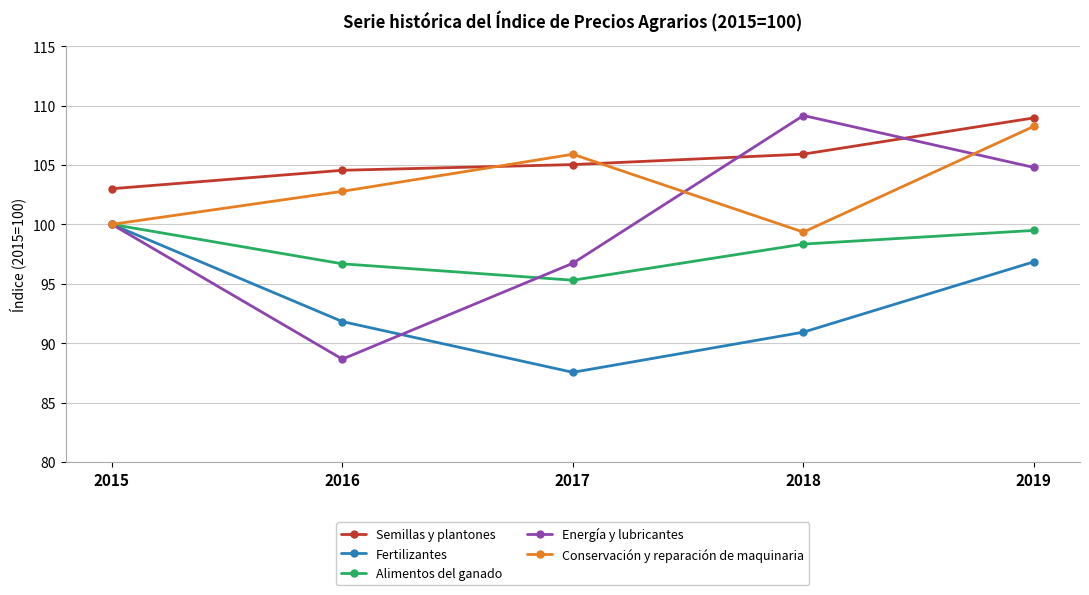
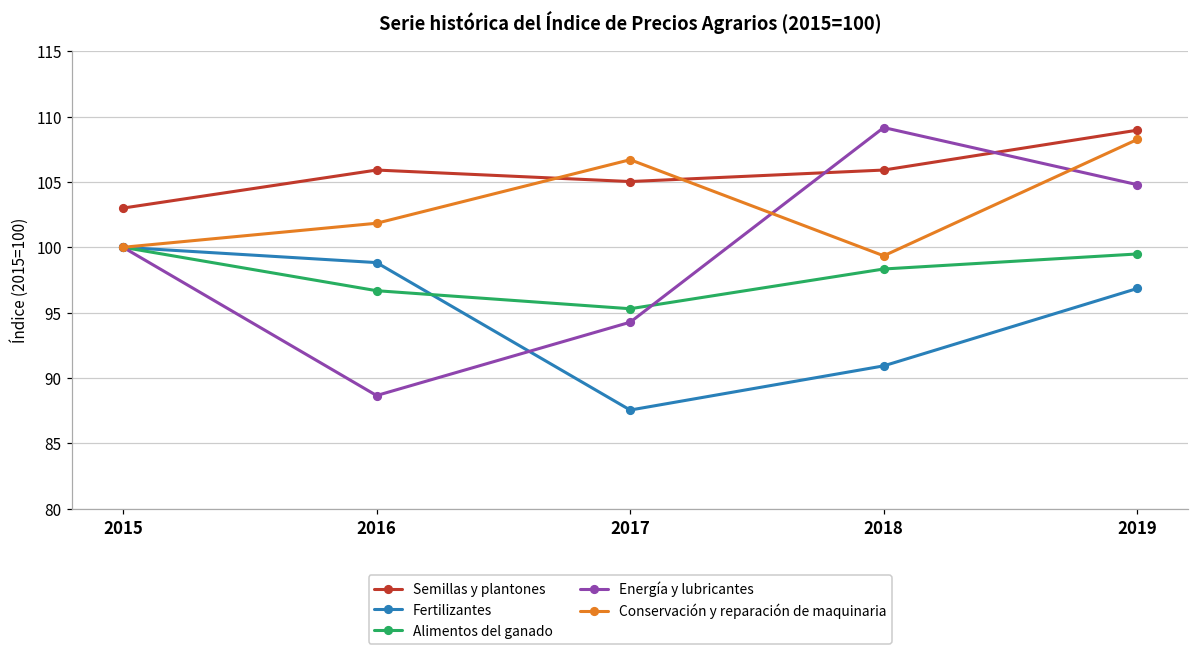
  {
    "Semillas y plantones": {
      "2015": 103.0,
-     "2016": 104.6,
+     "2016": 105.9,
      "2017": 105.0,
      "2018": 105.9,
      "2019": 109.0
    },
    "Fertilizantes": {
-     "2016": 91.8,
+     "2016": 98.8,
      "2017": 87.6,
      "2018": 90.9,
      "2019": 96.9
    },
    "Alimentos del ganado": {
      "2016": 96.7,
      "2017": 95.3,
      "2018": 98.3,
      "2019": 99.5
    },
    "Energía y lubricantes": {
      "2016": 88.7,
-     "2017": 96.7,
+     "2017": 94.3,
      "2018": 109.2,
      "2019": 104.8
    },
    "Conservación y reparación de maquinaria": {
-     "2016": 102.8,
-     "2017": 105.9,
+     "2016": 101.8,
+     "2017": 106.7,
      "2018": 99.4,
      "2019": 108.3
    }
  }
